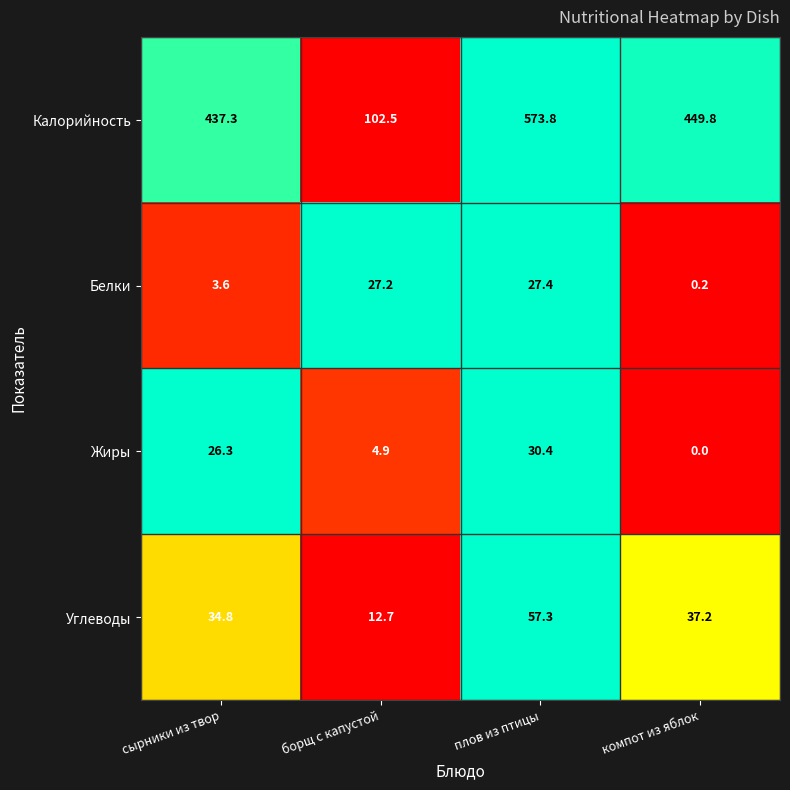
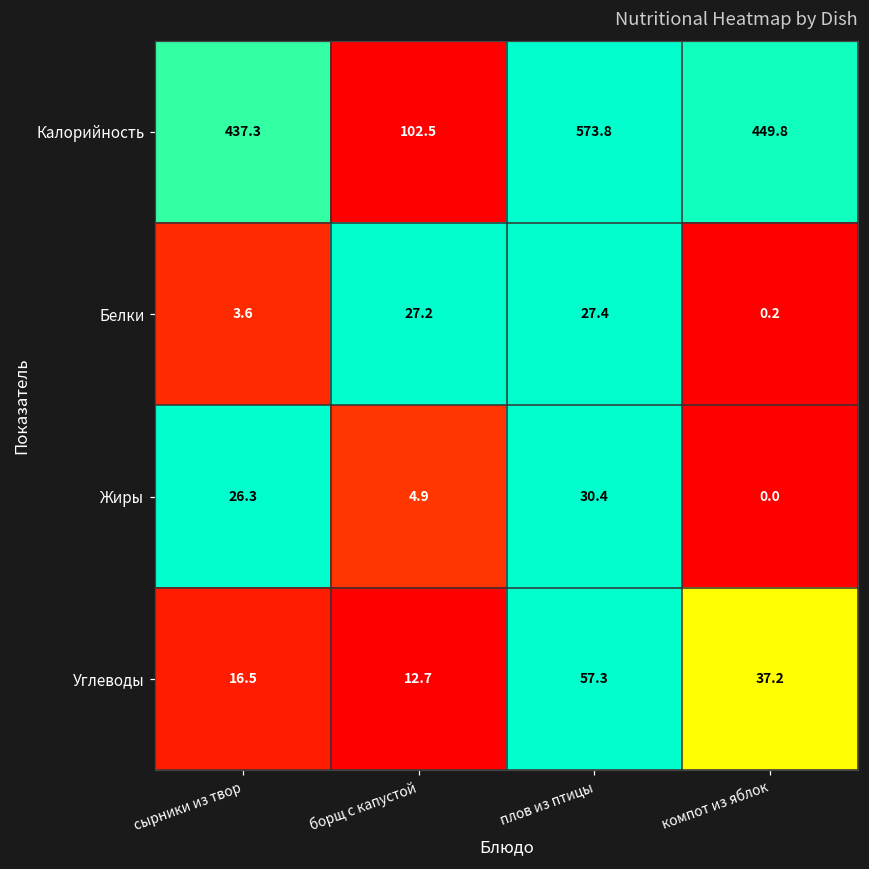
  {
    "Калорийность": {
      "сырники из твор": 437.3,
      "борщ с капустой": 102.5,
      "плов из птицы": 573.8,
      "компот из яблок": 449.8
    },
    "Белки": {
      "сырники из твор": 3.6,
      "борщ с капустой": 27.2,
      "плов из птицы": 27.4,
      "компот из яблок": 0.2
    },
    "Жиры": {
      "сырники из твор": 26.3,
      "борщ с капустой": 4.9,
      "плов из птицы": 30.4,
      "компот из яблок": 0.0
    },
    "Углеводы": {
-     "сырники из твор": 34.8,
+     "сырники из твор": 16.5,
      "борщ с капустой": 12.7,
      "плов из птицы": 57.3,
      "компот из яблок": 37.2
    }
  }
